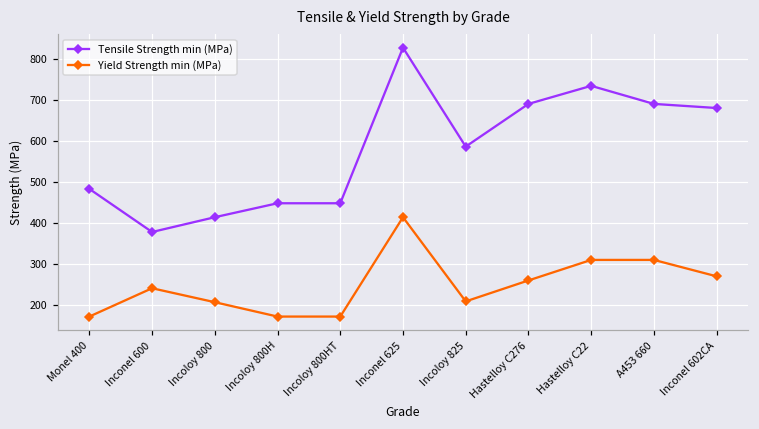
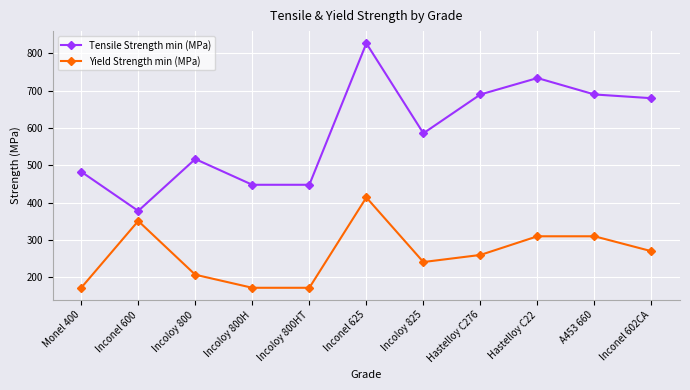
  {
    "Tensile Strength min (MPa)": {
      "Monel 400": 480,
      "Inconel 600": 380,
-     "Incoloy 800": 410,
+     "Incoloy 800": 520,
      "Incoloy 800H": 450,
      "Incoloy 800HT": 450,
      "Inconel 625": 830,
      "Incoloy 825": 590,
      "Hastelloy C276": 690,
      "Hastelloy C22": 730,
      "A453 660": 690,
      "Inconel 602CA": 680
    },
    "Yield Strength min (MPa)": {
      "Monel 400": 170,
-     "Inconel 600": 240,
+     "Inconel 600": 350,
      "Incoloy 800": 210,
      "Incoloy 800H": 170,
      "Incoloy 800HT": 170,
      "Inconel 625": 410,
-     "Incoloy 825": 210,
+     "Incoloy 825": 240,
      "Hastelloy C276": 260,
      "Hastelloy C22": 310,
      "A453 660": 310,
      "Inconel 602CA": 270
    }
  }
